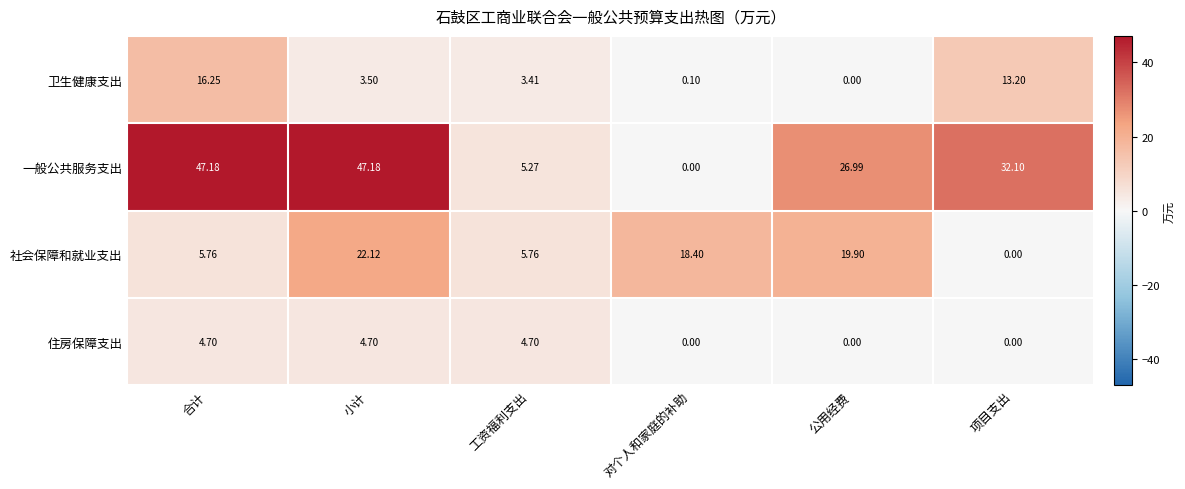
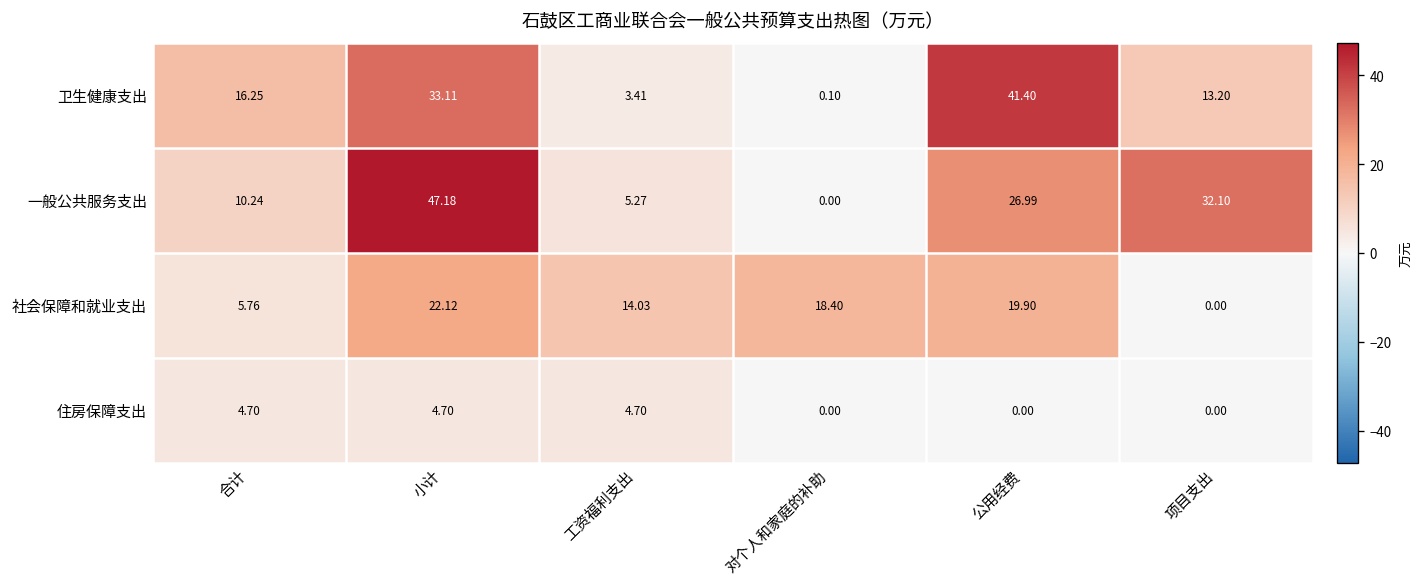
  {
    "卫生健康支出": {
      "合计": 16.25,
-     "小计": 3.50,
+     "小计": 33.11,
      "工资福利支出": 3.41,
      "对个人和家庭的补助": 0.10,
-     "公用经费": 0.00,
+     "公用经费": 41.40,
      "项目支出": 13.20
    },
    "一般公共服务支出": {
-     "合计": 47.18,
+     "合计": 10.24,
      "小计": 47.18,
      "工资福利支出": 5.27,
      "对个人和家庭的补助": 0.00,
      "公用经费": 26.99,
      "项目支出": 32.10
    },
    "社会保障和就业支出": {
      "合计": 5.76,
      "小计": 22.12,
-     "工资福利支出": 5.76,
+     "工资福利支出": 14.03,
      "对个人和家庭的补助": 18.40,
      "公用经费": 19.90,
      "项目支出": 0.00
    },
    "住房保障支出": {
      "合计": 4.70,
      "小计": 4.70,
      "工资福利支出": 4.70,
      "对个人和家庭的补助": 0.00,
      "公用经费": 0.00,
      "项目支出": 0.00
    }
  }
